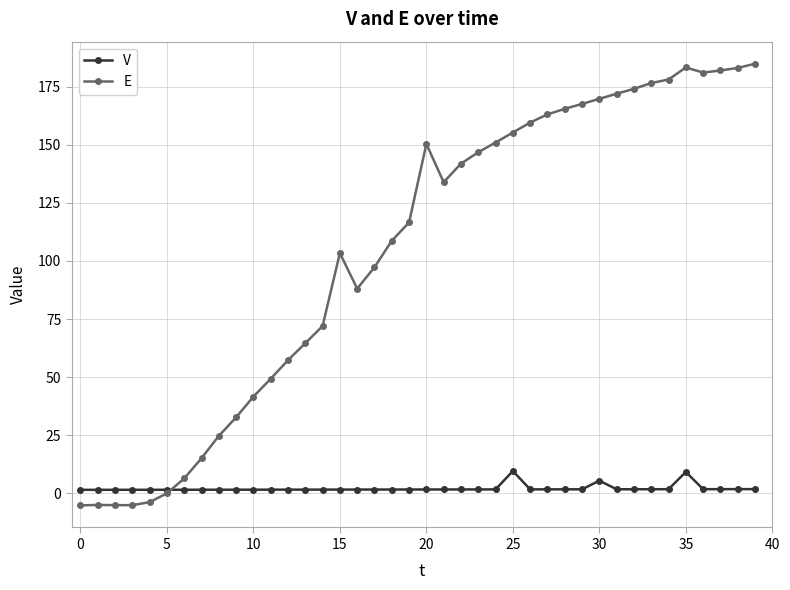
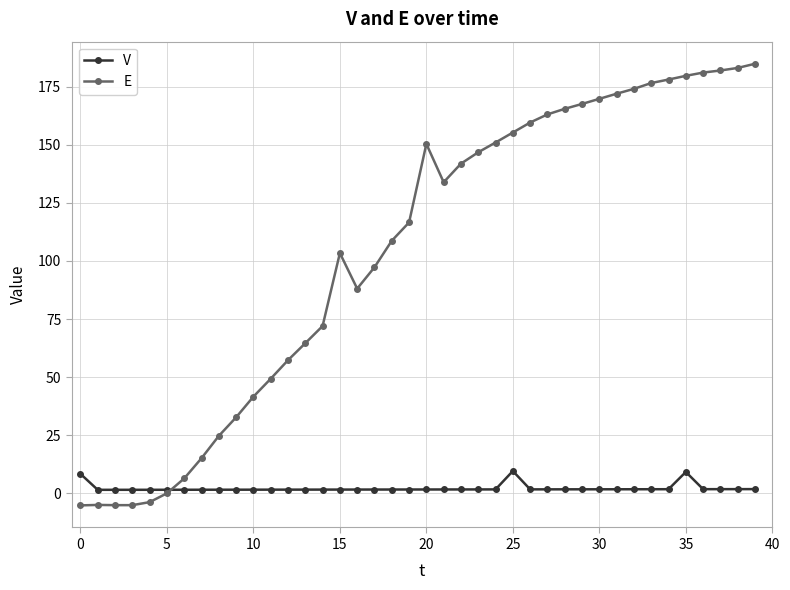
  {
    "V": {
-     "0": 2,
+     "0": 8,
      "5": 2,
      "10": 2,
      "15": 2,
      "20": 2,
      "25": 10,
-     "30": 5,
+     "30": 2,
      "35": 9
    },
    "E": {
      "0": -5,
      "5": 0,
      "10": 42,
      "15": 103,
      "20": 150,
      "25": 155,
      "30": 170,
-     "35": 183
+     "35": 180
    }
  }
